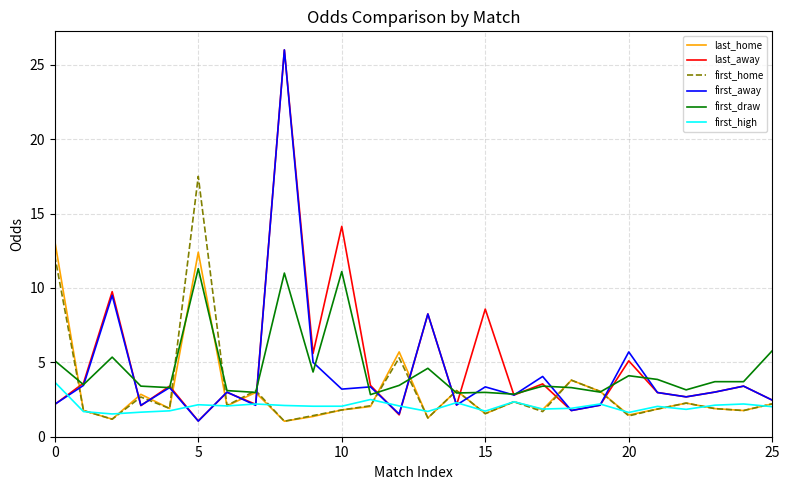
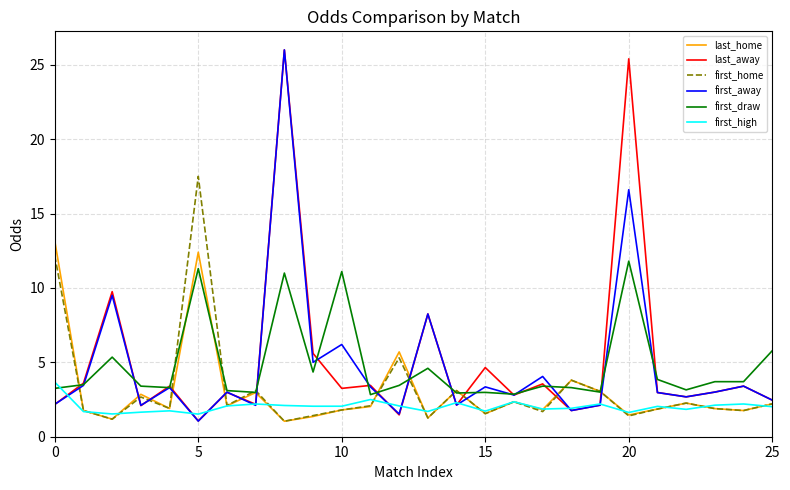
  {
    "last_home": {
      "0": 13.2,
      "5": 12.4
    },
    "last_away": {
-     "10": 14.1,
-     "15": 8.6,
-     "20": 5.1
+     "10": 3.3,
+     "15": 4.7,
+     "20": 25.4
    },
    "first_home": {
      "0": 12.2,
      "5": 17.5
    },
    "first_away": {
-     "10": 3.2,
+     "10": 6.2,
      "15": 3.4,
-     "20": 5.7
+     "20": 16.6
    },
    "first_draw": {
-     "0": 5.1,
+     "0": 3.3,
      "5": 11.3,
      "10": 11.1,
      "15": 3.0,
-     "20": 4.1,
+     "20": 11.8,
      "25": 5.8
    },
    "first_high": {
      "0": 3.7,
-     "5": 2.2,
+     "5": 1.5,
      "10": 2.1,
      "15": 1.7,
      "25": 2.0
    }
  }
